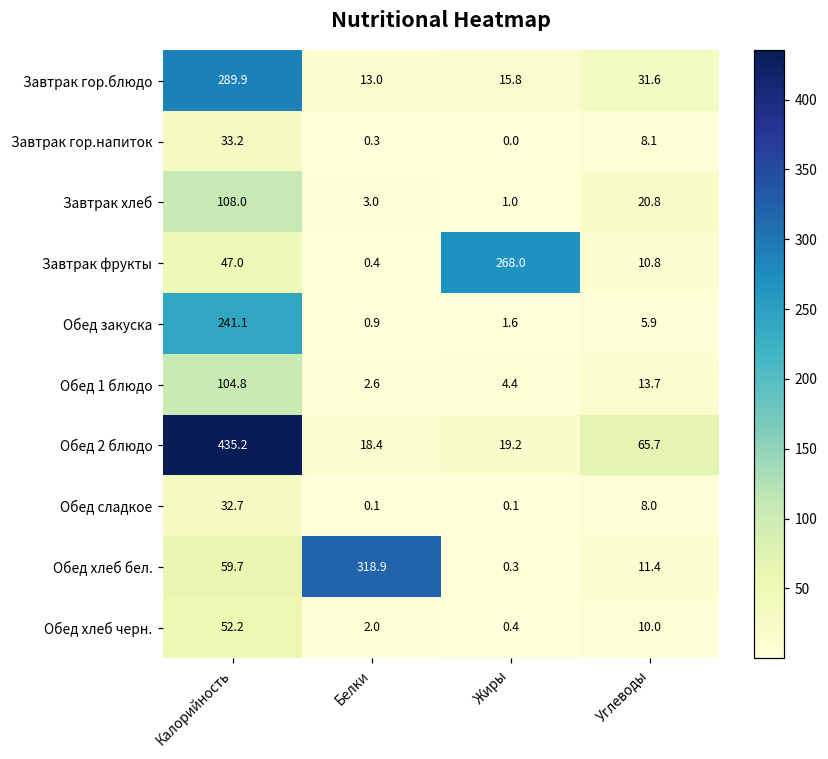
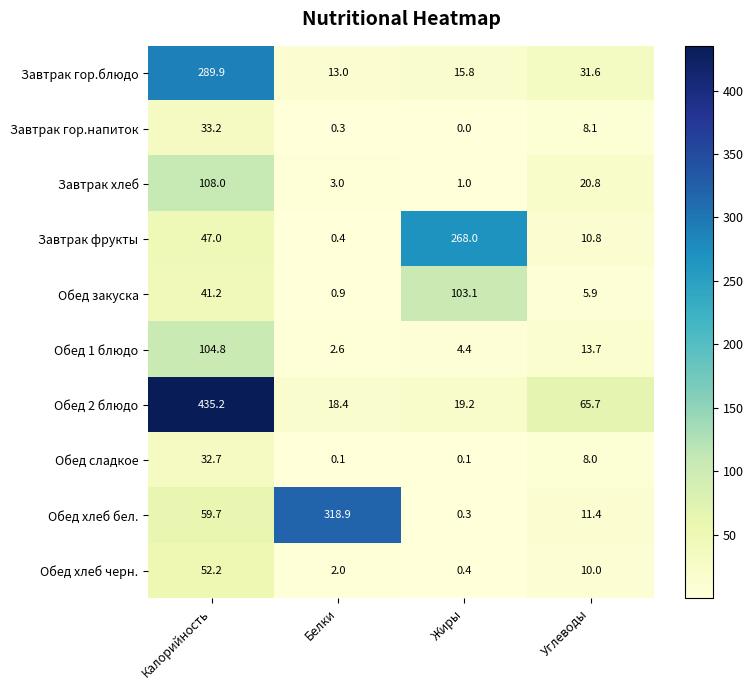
  {
    "Завтрак гор.блюдо": {
      "Калорийность": 289.9,
      "Белки": 13.0,
      "Жиры": 15.8,
      "Углеводы": 31.6
    },
    "Завтрак гор.напиток": {
      "Калорийность": 33.2,
      "Белки": 0.3,
      "Жиры": 0.0,
      "Углеводы": 8.1
    },
    "Завтрак хлеб": {
      "Калорийность": 108.0,
      "Белки": 3.0,
      "Жиры": 1.0,
      "Углеводы": 20.8
    },
    "Завтрак фрукты": {
      "Калорийность": 47.0,
      "Белки": 0.4,
      "Жиры": 268.0,
      "Углеводы": 10.8
    },
    "Обед закуска": {
-     "Калорийность": 241.1,
+     "Калорийность": 41.2,
      "Белки": 0.9,
-     "Жиры": 1.6,
+     "Жиры": 103.1,
      "Углеводы": 5.9
    },
    "Обед 1 блюдо": {
      "Калорийность": 104.8,
      "Белки": 2.6,
      "Жиры": 4.4,
      "Углеводы": 13.7
    },
    "Обед 2 блюдо": {
      "Калорийность": 435.2,
      "Белки": 18.4,
      "Жиры": 19.2,
      "Углеводы": 65.7
    },
    "Обед сладкое": {
      "Калорийность": 32.7,
      "Белки": 0.1,
      "Жиры": 0.1,
      "Углеводы": 8.0
    },
    "Обед хлеб бел.": {
      "Калорийность": 59.7,
      "Белки": 318.9,
      "Жиры": 0.3,
      "Углеводы": 11.4
    },
    "Обед хлеб черн.": {
      "Калорийность": 52.2,
      "Белки": 2.0,
      "Жиры": 0.4,
      "Углеводы": 10.0
    }
  }
